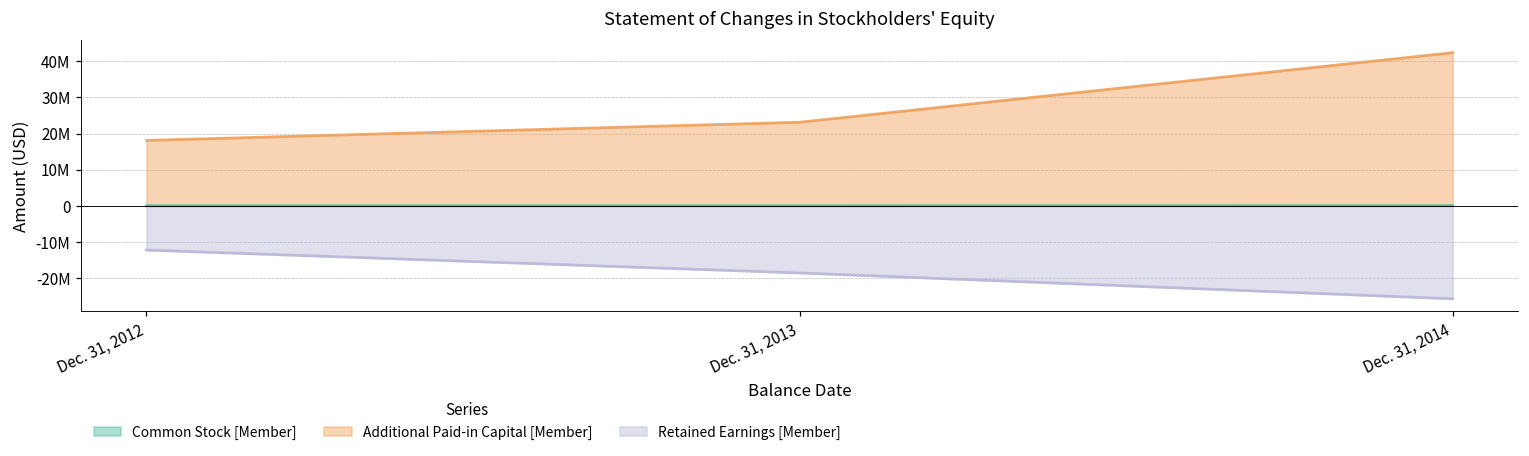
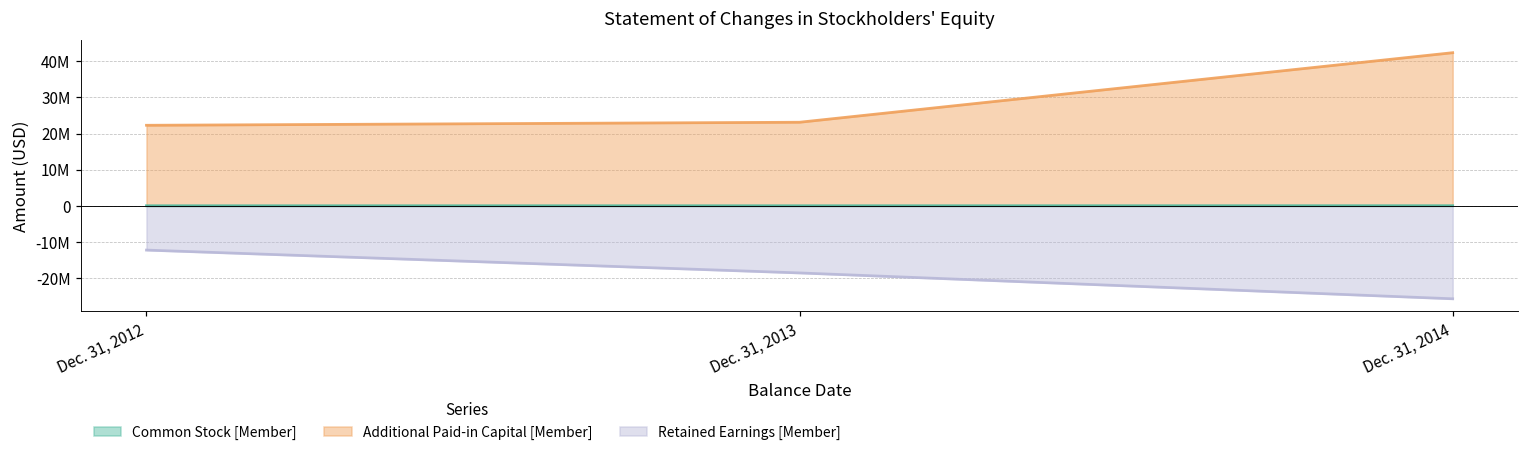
  {
    "Additional Paid-in Capital [Member]": {
-     "Dec. 31, 2012": 18000000,
+     "Dec. 31, 2012": 22000000,
      "Dec. 31, 2013": 23000000,
      "Dec. 31, 2014": 42000000
    }
  }
